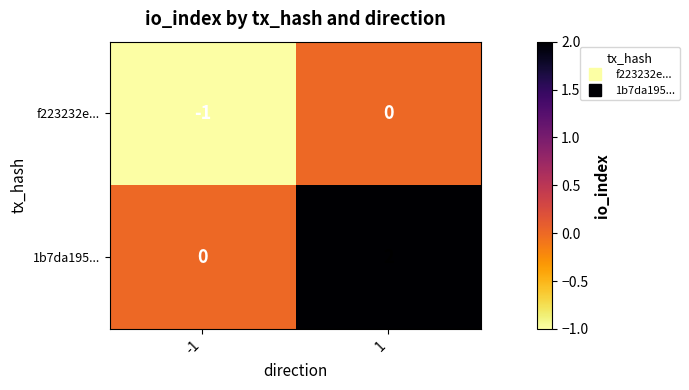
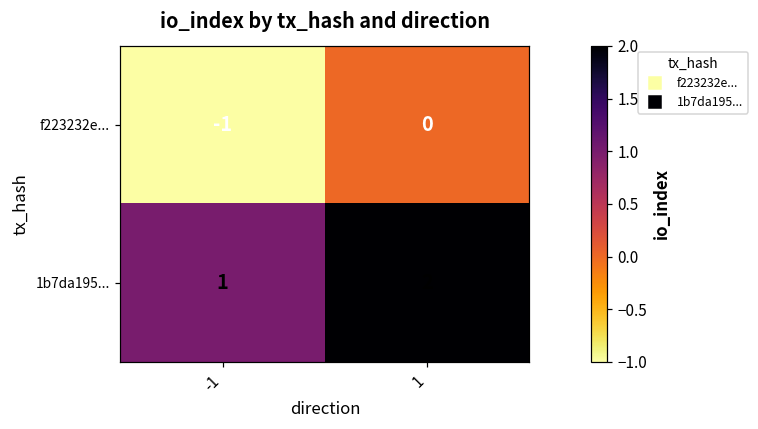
  {
    "f223232e...": {
      "-1": -1,
      "1": 0
    },
    "1b7da195...": {
-     "-1": 0
+     "-1": 1
    }
  }
